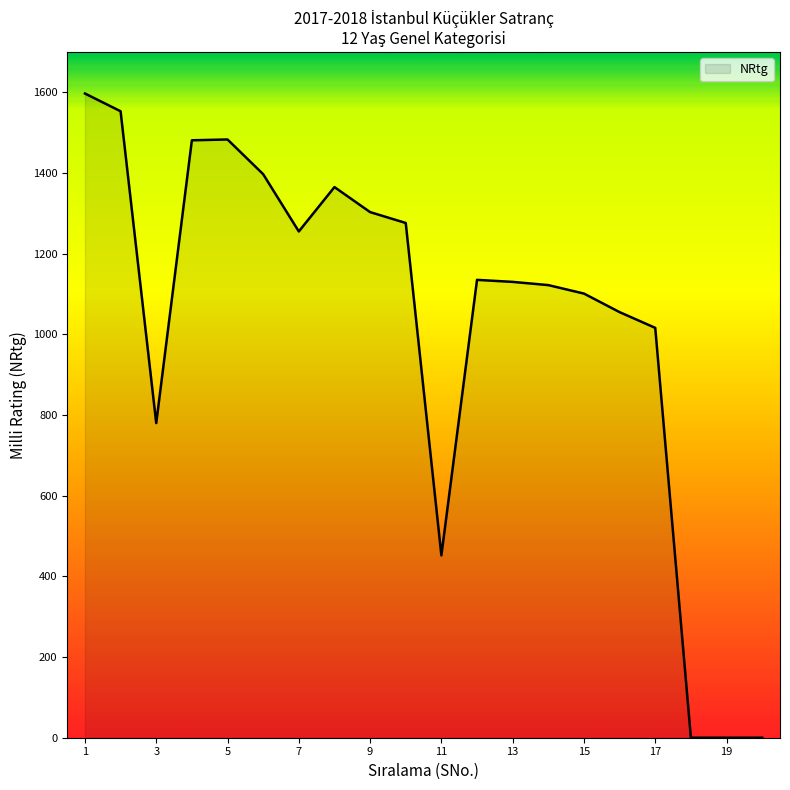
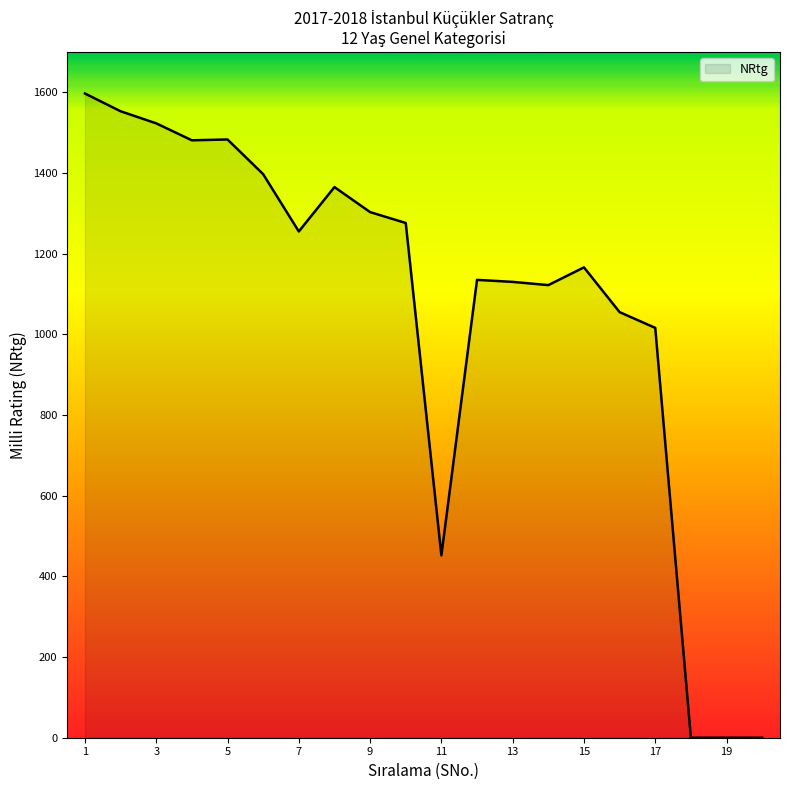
  {
    "1": 1600,
-   "3": 780,
+   "3": 1520,
    "5": 1480,
    "7": 1260,
    "9": 1300,
    "11": 450,
    "13": 1130,
-   "15": 1100,
+   "15": 1170,
    "17": 1020,
    "19": 0
  }
